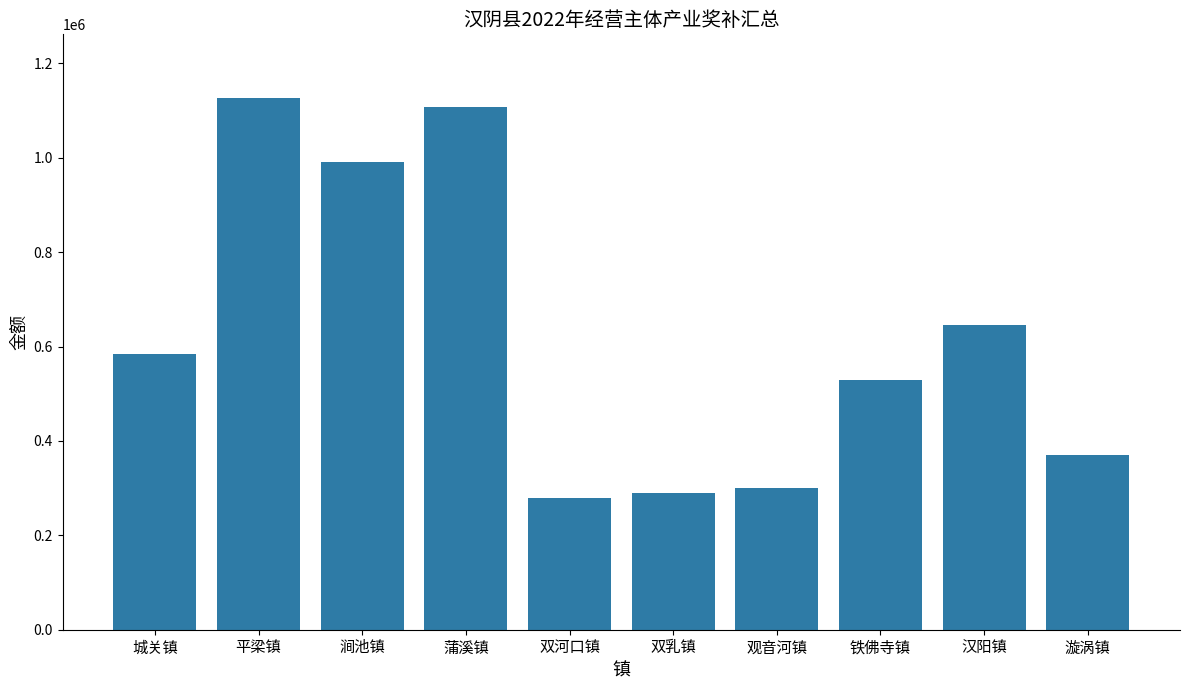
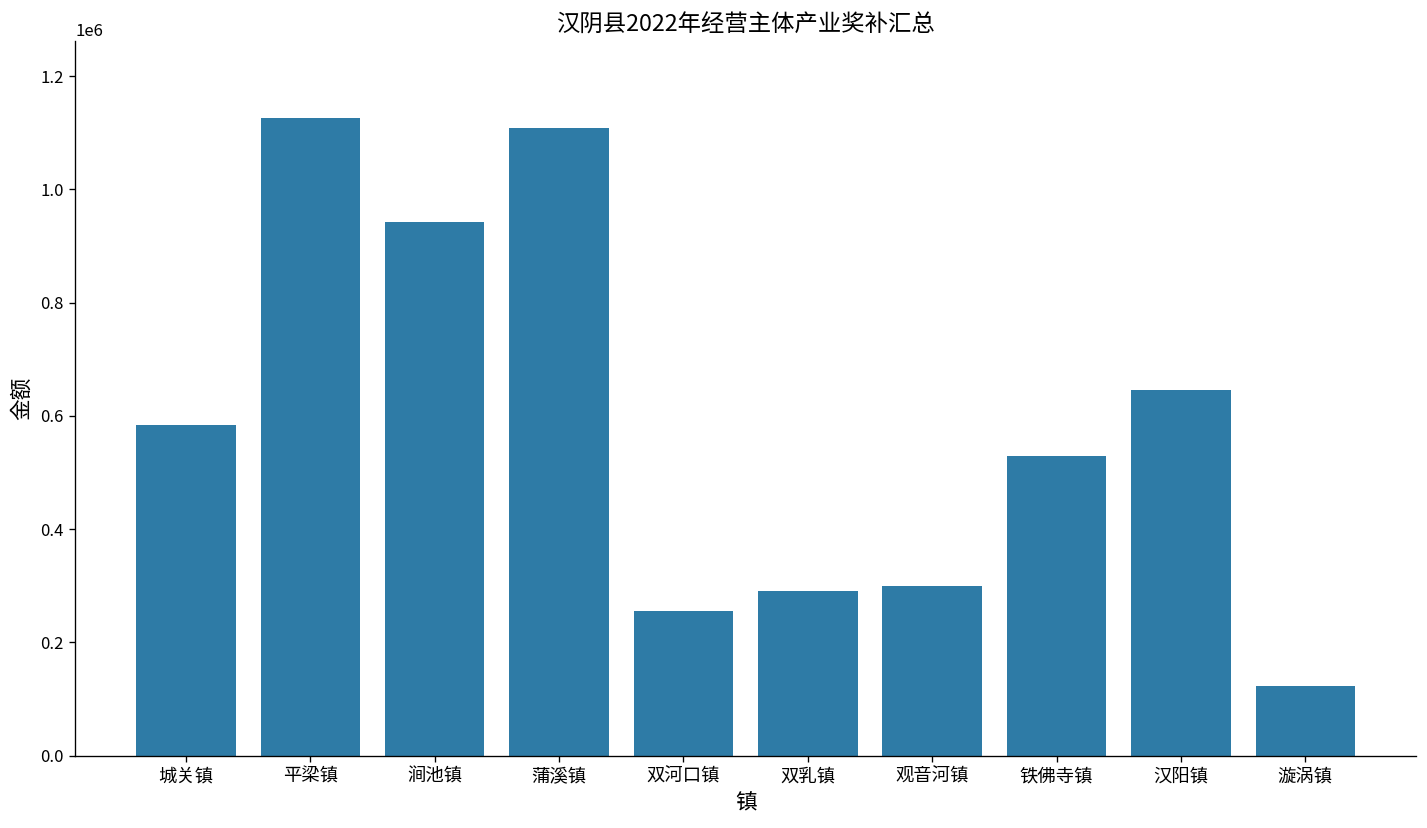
  {
    "城关镇": 580000,
    "平梁镇": 1130000,
-   "涧池镇": 990000,
+   "涧池镇": 940000,
    "蒲溪镇": 1110000,
-   "双河口镇": 280000,
+   "双河口镇": 260000,
    "双乳镇": 290000,
    "观音河镇": 300000,
    "铁佛寺镇": 530000,
    "汉阳镇": 650000,
-   "漩涡镇": 370000
+   "漩涡镇": 120000
  }
